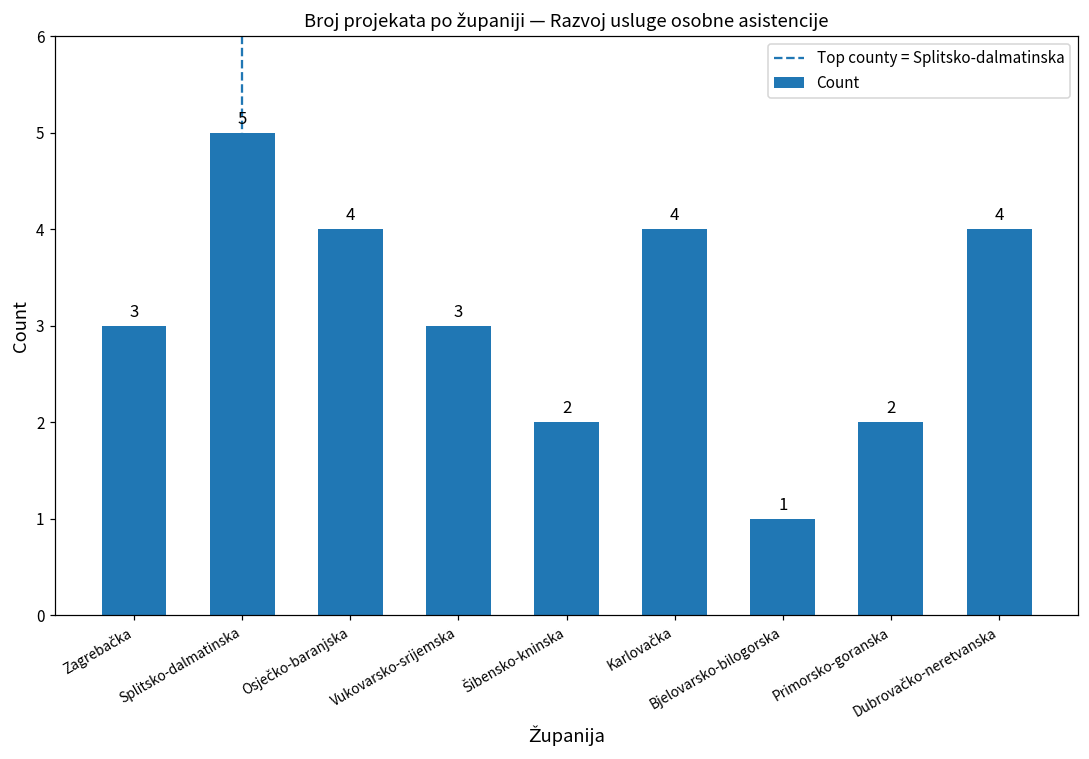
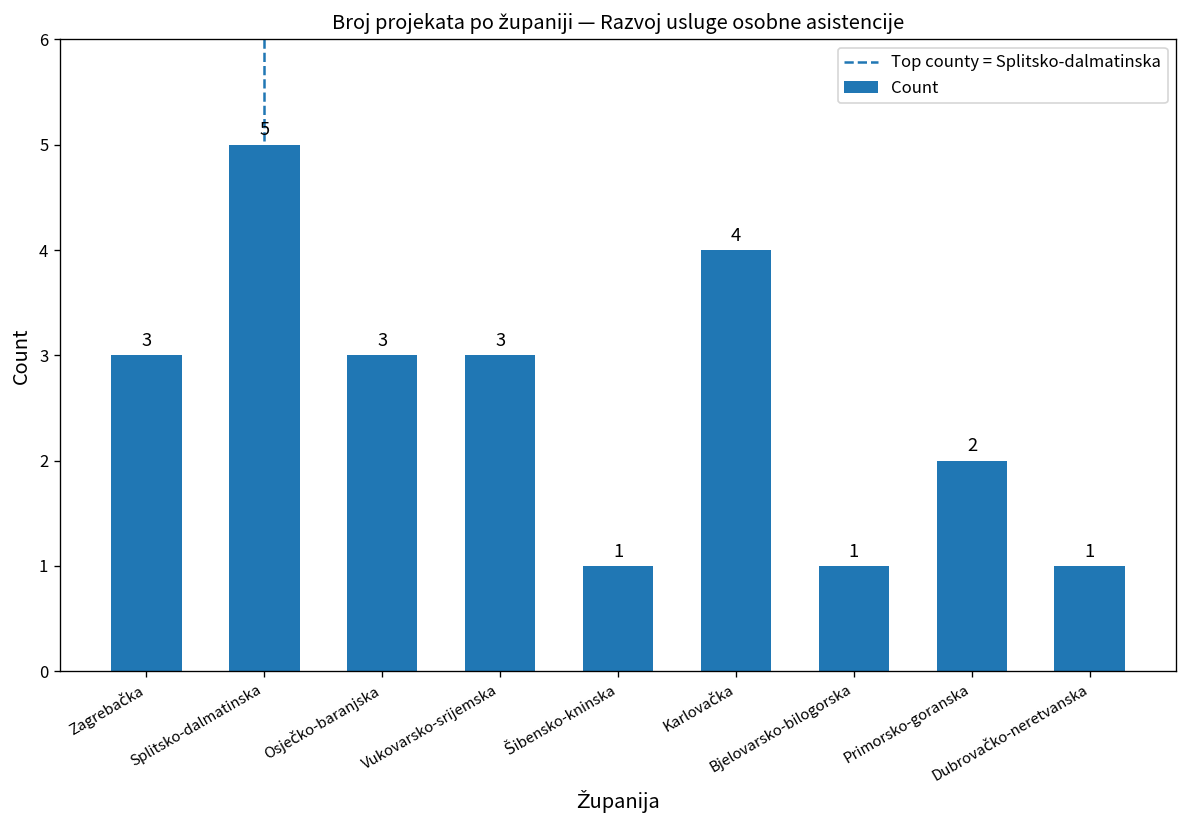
  {
    "Zagrebačka": 3,
    "Splitsko-dalmatinska": 5,
-   "Osječko-baranjska": 4,
+   "Osječko-baranjska": 3,
    "Vukovarsko-srijemska": 3,
-   "Šibensko-kninska": 2,
+   "Šibensko-kninska": 1,
    "Karlovačka": 4,
    "Bjelovarsko-bilogorska": 1,
    "Primorsko-goranska": 2,
-   "Dubrovačko-neretvanska": 4
+   "Dubrovačko-neretvanska": 1
  }
